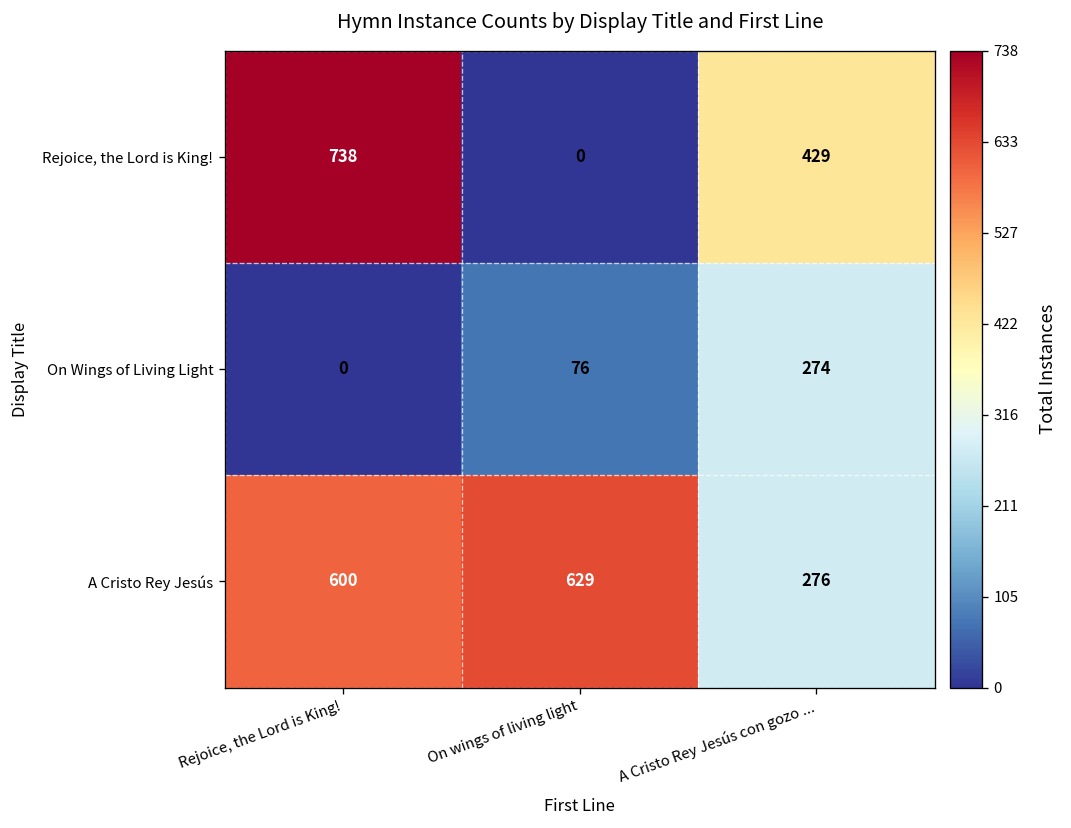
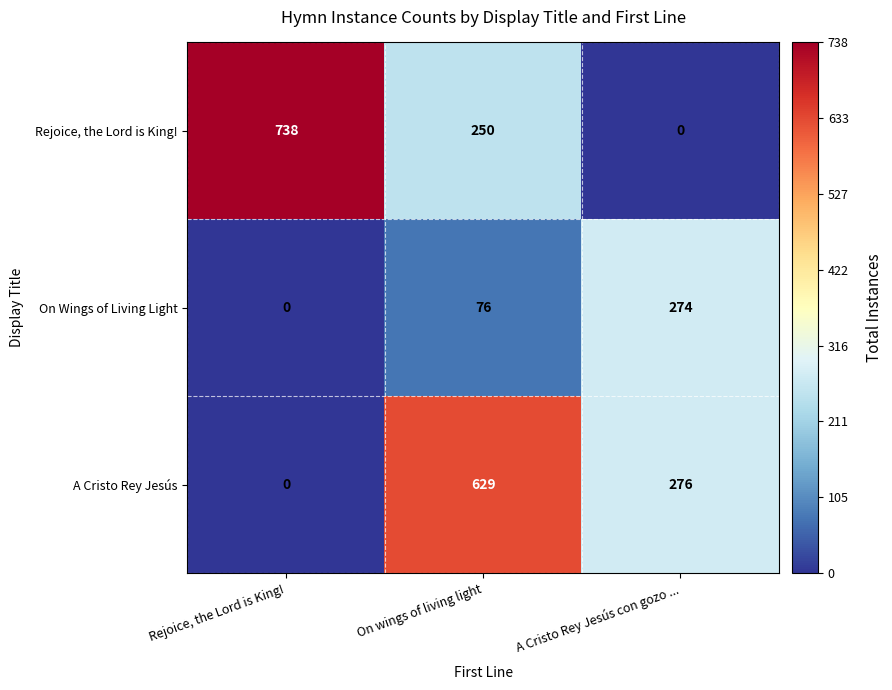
  {
    "Rejoice, the Lord is King!": {
      "Rejoice, the Lord is King!": 738,
-     "On wings of living light": 0,
-     "A Cristo Rey Jesús con gozo ...": 429
+     "On wings of living light": 250,
+     "A Cristo Rey Jesús con gozo ...": 0
    },
    "On Wings of Living Light": {
      "Rejoice, the Lord is King!": 0,
      "On wings of living light": 76,
      "A Cristo Rey Jesús con gozo ...": 274
    },
    "A Cristo Rey Jesús": {
-     "Rejoice, the Lord is King!": 600,
+     "Rejoice, the Lord is King!": 0,
      "On wings of living light": 629,
      "A Cristo Rey Jesús con gozo ...": 276
    }
  }
